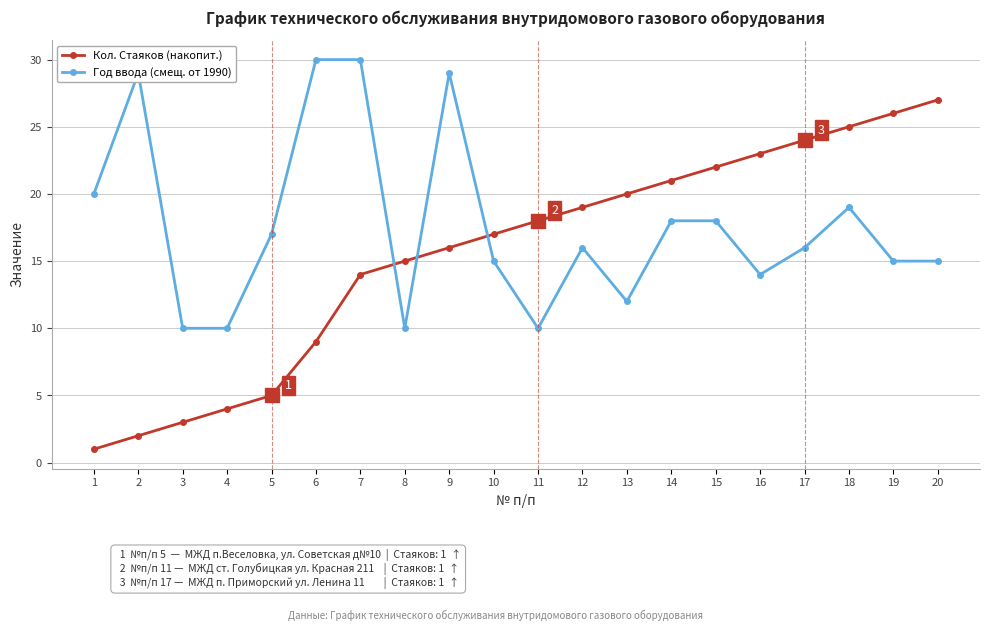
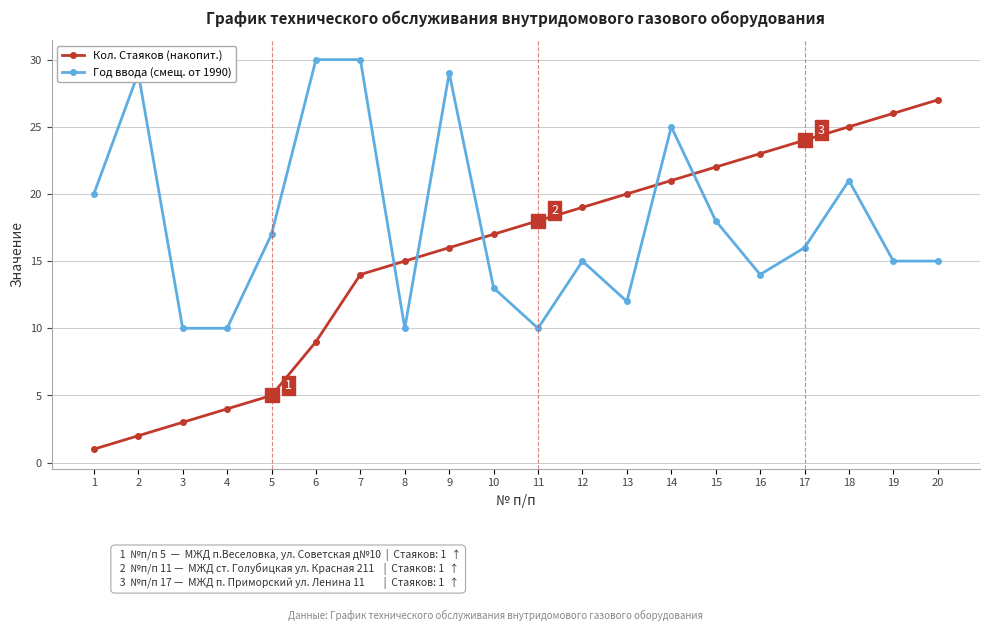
  {
    "Год ввода (смещ. от 1990)": {
      "1": 20.0,
      "3": 10.0,
      "4": 10.0,
      "5": 17.0,
      "6": 30.0,
      "7": 30.0,
      "8": 10.0,
      "9": 29.0,
-     "10": 15.0,
+     "10": 13.0,
      "11": 10.0,
-     "12": 16.0,
+     "12": 15.0,
      "13": 12.0,
-     "14": 18.0,
+     "14": 25.0,
      "15": 18.0,
      "16": 14.0,
      "17": 16.0,
-     "18": 19.0,
+     "18": 21.0,
      "19": 15.0,
      "20": 15.0
    }
  }
